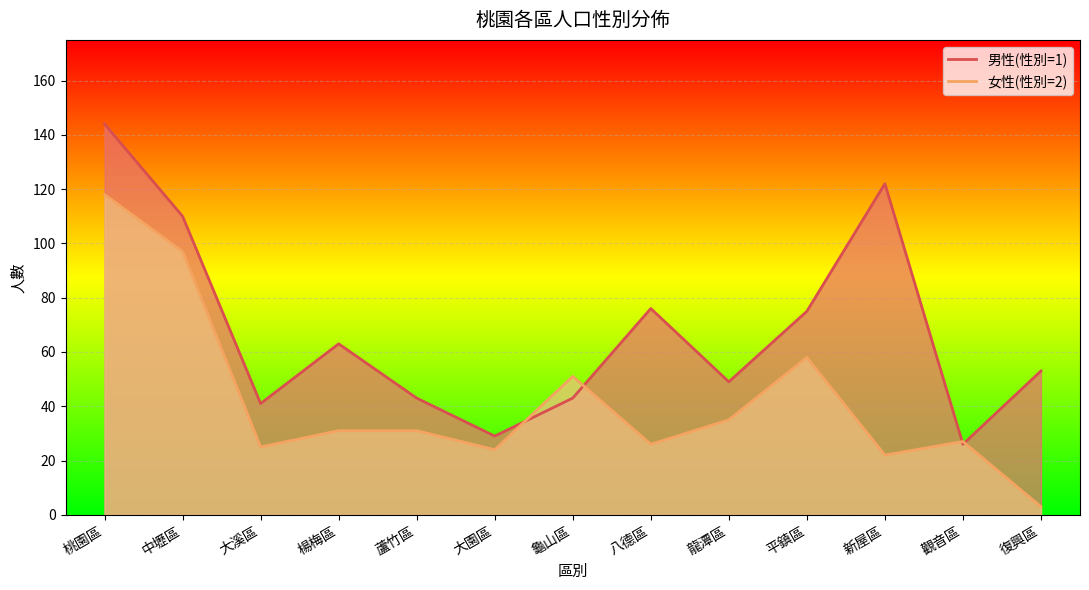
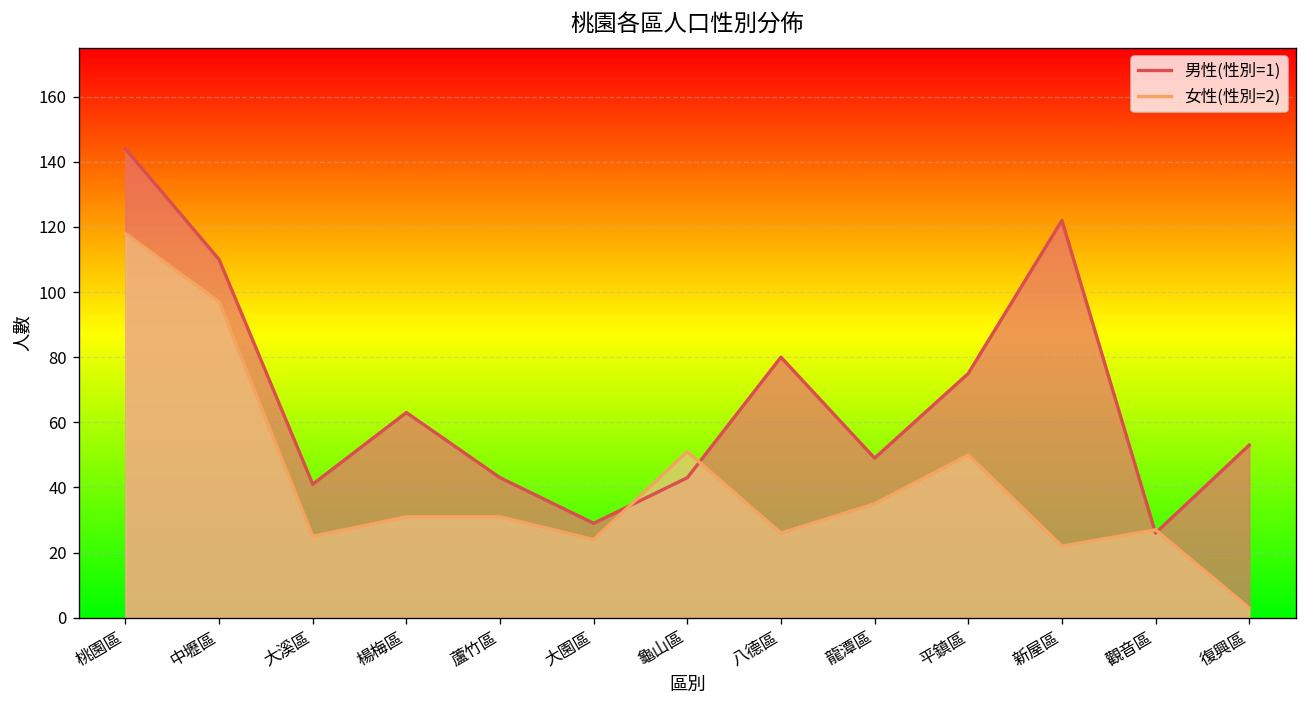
  {
    "男性(性別=1)": {
      "桃園區": 144,
      "中壢區": 110,
      "大溪區": 41,
      "楊梅區": 63,
      "蘆竹區": 43,
      "大園區": 29,
      "龜山區": 43,
-     "八德區": 76,
+     "八德區": 80,
      "龍潭區": 49,
      "平鎮區": 75,
      "新屋區": 122,
      "觀音區": 26,
      "復興區": 53
    },
    "女性(性別=2)": {
      "桃園區": 118,
      "中壢區": 97,
      "大溪區": 25,
      "楊梅區": 31,
      "蘆竹區": 31,
      "大園區": 24,
      "龜山區": 51,
      "八德區": 26,
      "龍潭區": 35,
-     "平鎮區": 58,
+     "平鎮區": 50,
      "新屋區": 22,
      "觀音區": 27,
      "復興區": 3
    }
  }
